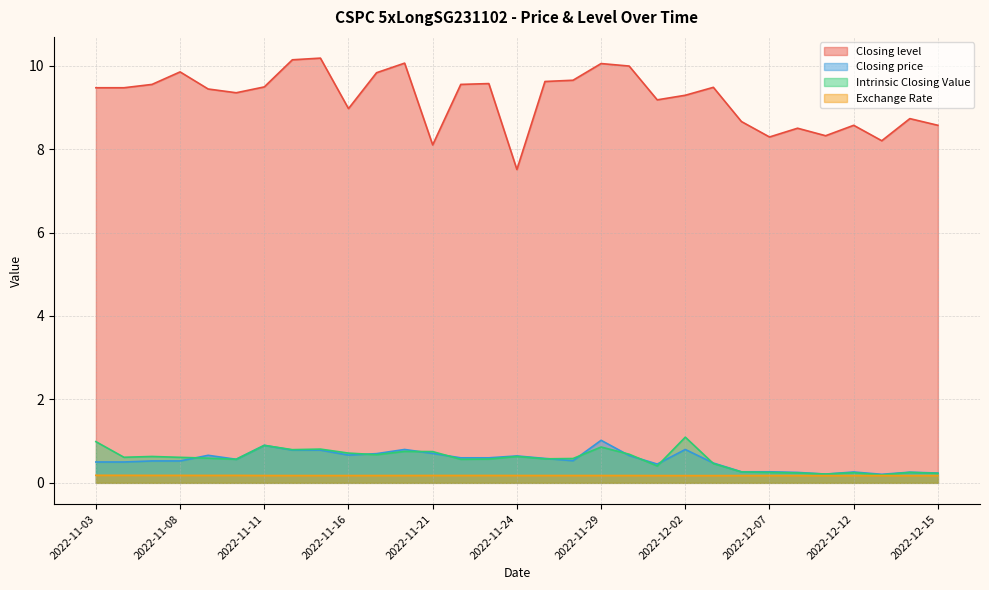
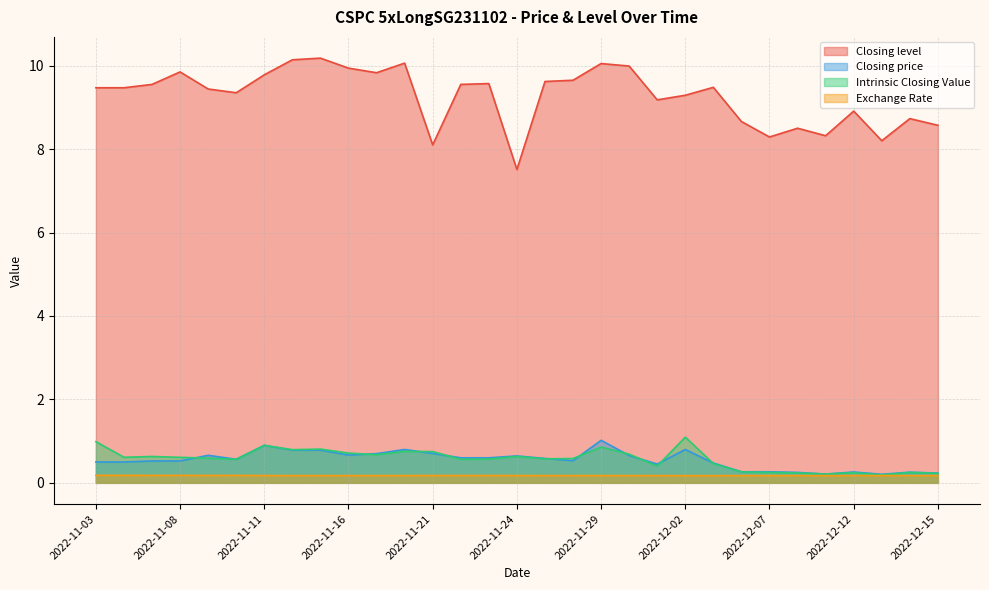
  {
    "Closing level": {
      "2022-11-03": 9.5,
      "2022-11-08": 9.9,
-     "2022-11-11": 9.5,
-     "2022-11-16": 9.0,
+     "2022-11-11": 9.8,
+     "2022-11-16": 9.9,
      "2022-11-21": 8.1,
      "2022-11-24": 7.5,
      "2022-11-29": 10.1,
      "2022-12-02": 9.3,
      "2022-12-07": 8.3,
-     "2022-12-12": 8.6,
+     "2022-12-12": 8.9,
      "2022-12-15": 8.6
    },
    "Closing price": {
      "2022-11-03": 0.5,
      "2022-11-08": 0.5,
      "2022-11-29": 1.0,
      "2022-12-02": 0.8
    },
    "Intrinsic Closing Value": {
      "2022-11-03": 1.0,
      "2022-11-08": 0.6,
      "2022-11-29": 0.9,
      "2022-12-02": 1.1
    },
    "Exchange Rate": {
      "2022-11-03": 0.2,
      "2022-11-08": 0.2,
      "2022-11-11": 0.2,
      "2022-11-16": 0.2,
      "2022-11-21": 0.2,
      "2022-11-24": 0.2,
      "2022-11-29": 0.2,
      "2022-12-02": 0.2,
      "2022-12-07": 0.2,
      "2022-12-12": 0.2
    }
  }
